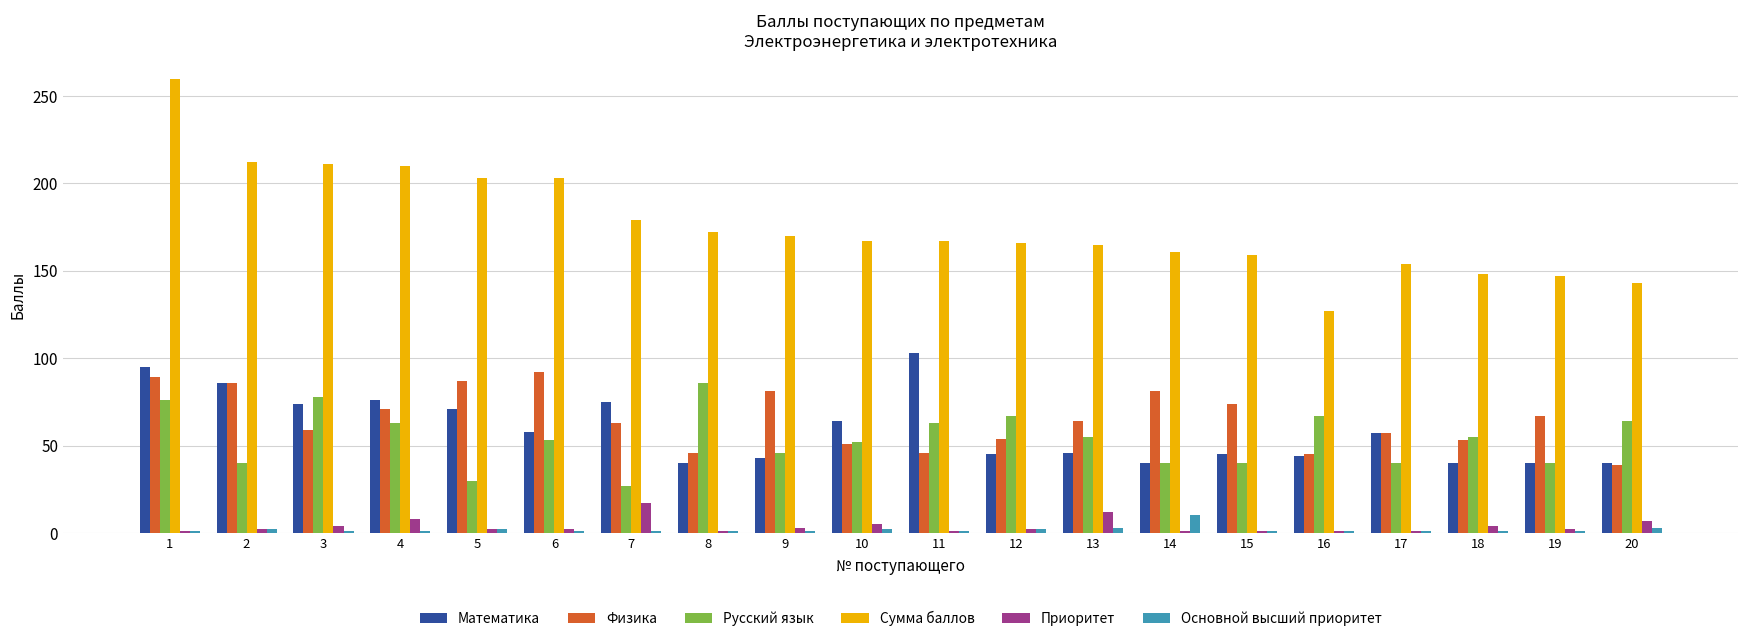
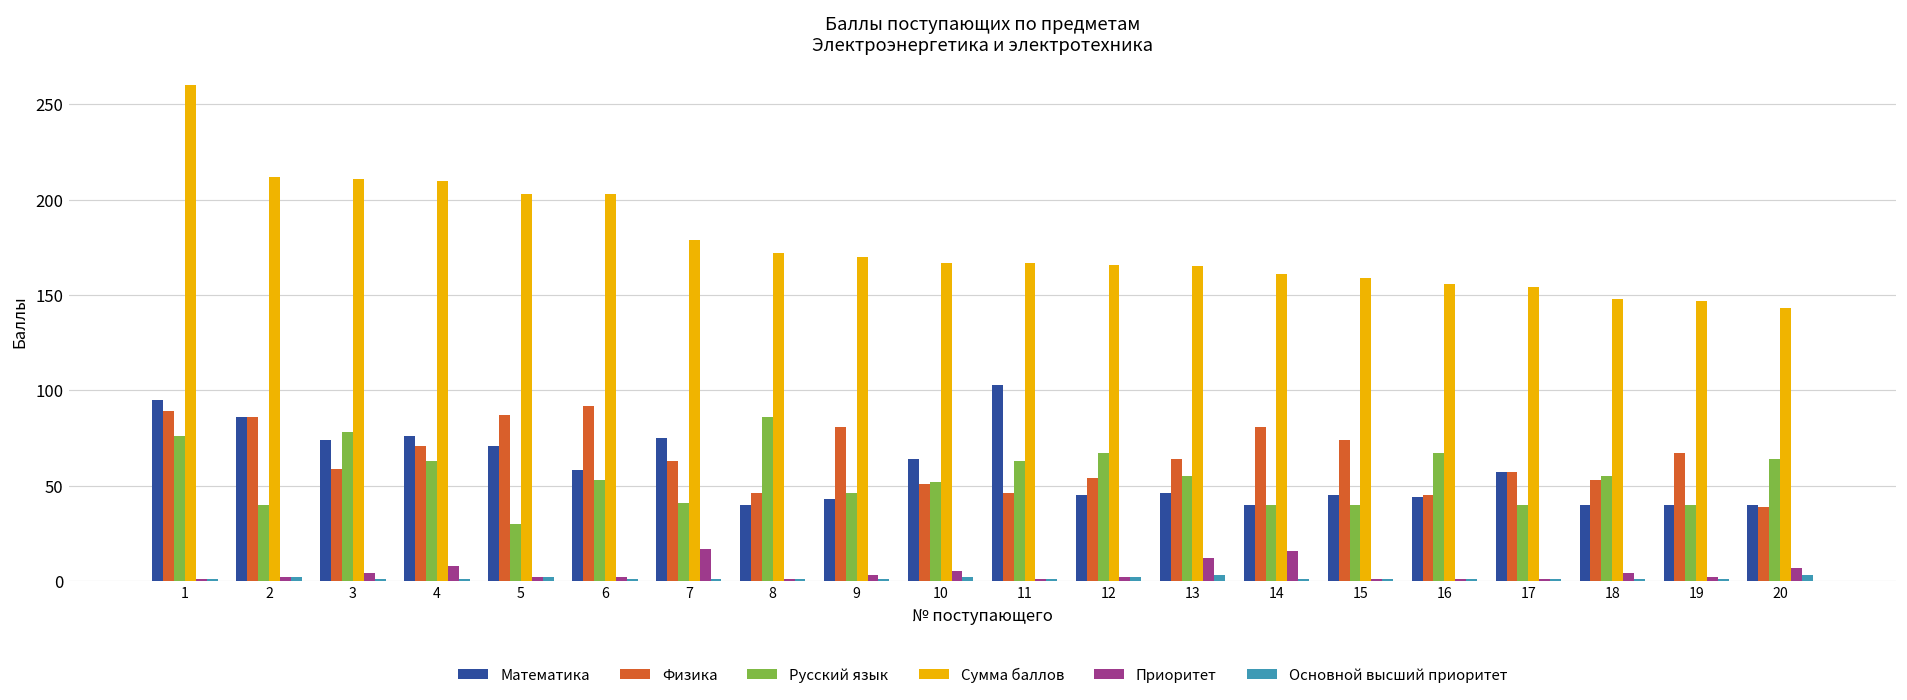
  {
    "Математика": {
      "1": 95,
      "2": 86,
      "3": 74,
      "4": 76,
      "5": 71,
      "6": 58,
      "7": 75,
      "8": 40,
      "9": 43,
      "10": 64,
      "11": 103,
      "12": 45,
      "13": 46,
      "14": 40,
      "15": 45,
      "16": 44,
      "17": 57,
      "18": 40,
      "19": 40,
      "20": 40
    },
    "Физика": {
      "1": 89,
      "2": 86,
      "3": 59,
      "4": 71,
      "5": 87,
      "6": 92,
      "7": 63,
      "8": 46,
      "9": 81,
      "10": 51,
      "11": 46,
      "12": 54,
      "13": 64,
      "14": 81,
      "15": 74,
      "16": 45,
      "17": 57,
      "18": 53,
      "19": 67,
      "20": 39
    },
    "Русский язык": {
      "1": 76,
      "2": 40,
      "3": 78,
      "4": 63,
      "5": 30,
      "6": 53,
-     "7": 27,
+     "7": 41,
      "8": 86,
      "9": 46,
      "10": 52,
      "11": 63,
      "12": 67,
      "13": 55,
      "14": 40,
      "15": 40,
      "16": 67,
      "17": 40,
      "18": 55,
      "19": 40,
      "20": 64
    },
    "Сумма баллов": {
      "1": 260,
      "2": 212,
      "3": 211,
      "4": 210,
      "5": 203,
      "6": 203,
      "7": 179,
      "8": 172,
      "9": 170,
      "10": 167,
      "11": 167,
      "12": 166,
      "13": 165,
      "14": 161,
      "15": 159,
-     "16": 127,
+     "16": 156,
      "17": 154,
      "18": 148,
      "19": 147,
      "20": 143
    },
    "Приоритет": {
      "2": 2,
      "3": 4,
      "4": 8,
      "5": 2,
      "6": 2,
      "7": 17,
      "9": 3,
      "10": 5,
      "12": 2,
      "13": 12,
-     "14": 1,
+     "14": 16,
      "18": 4,
      "19": 2,
      "20": 7
    },
    "Основной высший приоритет": {
      "2": 2,
      "5": 2,
      "10": 2,
      "12": 2,
      "13": 3,
-     "14": 10,
+     "14": 1,
      "20": 3
    }
  }
